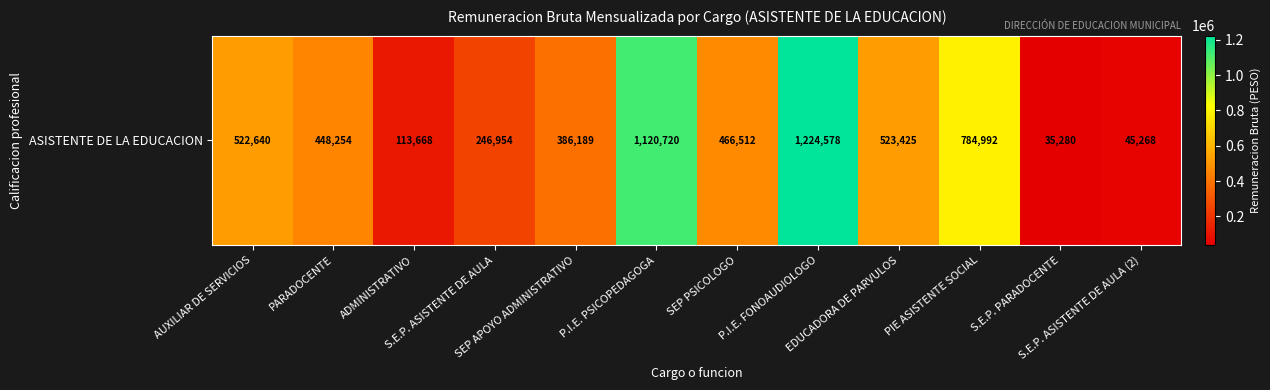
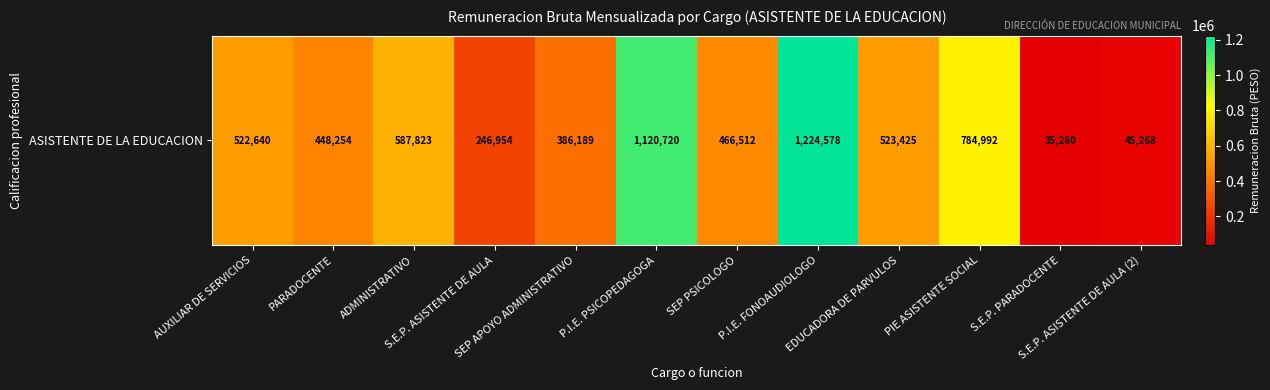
  {
    "ASISTENTE DE LA EDUCACION": {
      "AUXILIAR DE SERVICIOS": "522,640",
      "PARADOCENTE": "448,254",
-     "ADMINISTRATIVO": "113,668",
+     "ADMINISTRATIVO": "587,823",
      "S.E.P. ASISTENTE DE AULA": "246,954",
      "SEP APOYO ADMINISTRATIVO": "386,189",
      "P.I.E. PSICOPEDAGOGA": "1,120,720",
      "SEP PSICOLOGO": "466,512",
      "P.I.E. FONOAUDIOLOGO": "1,224,578",
      "EDUCADORA DE PARVULOS": "523,425",
      "PIE ASISTENTE SOCIAL": "784,992",
      "S.E.P. PARADOCENTE": "35,280",
      "S.E.P. ASISTENTE DE AULA (2)": "45,268"
    }
  }
